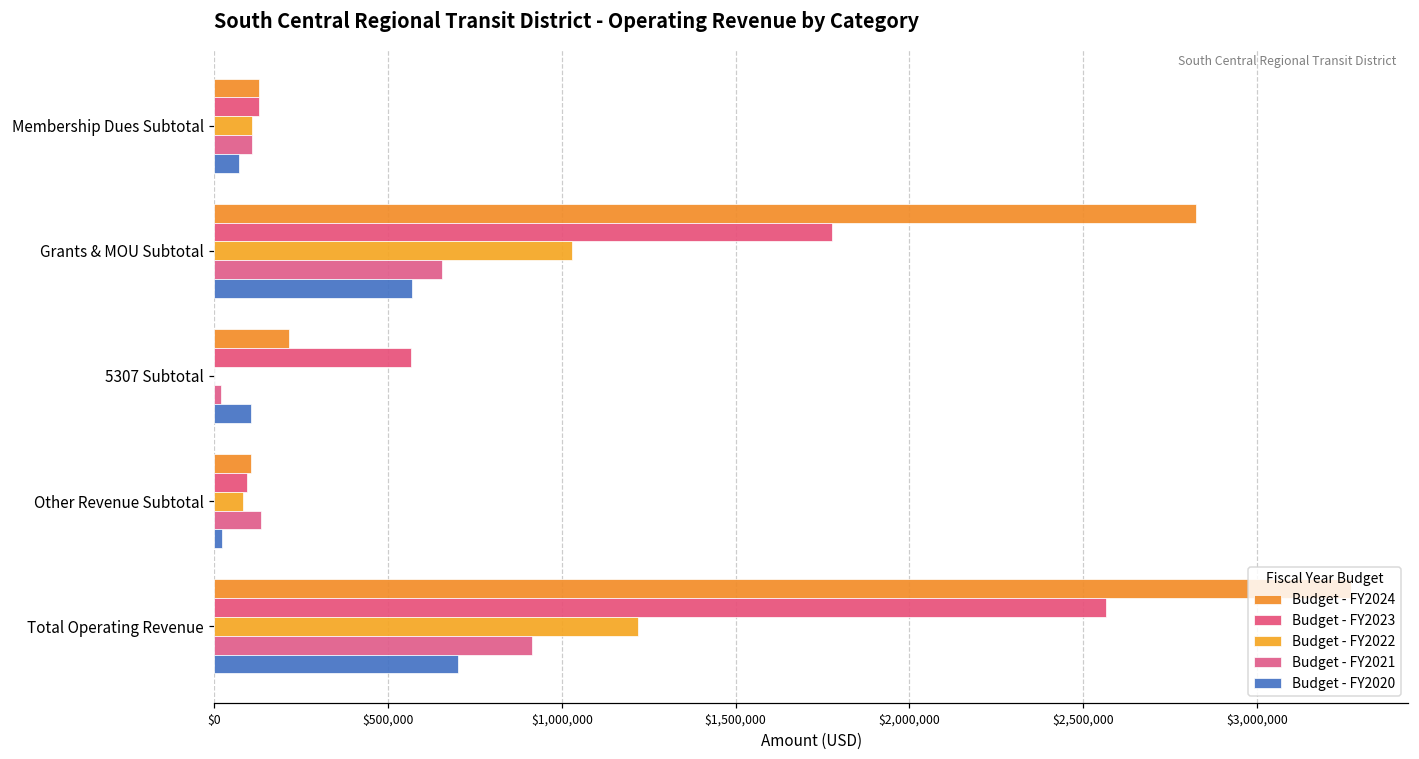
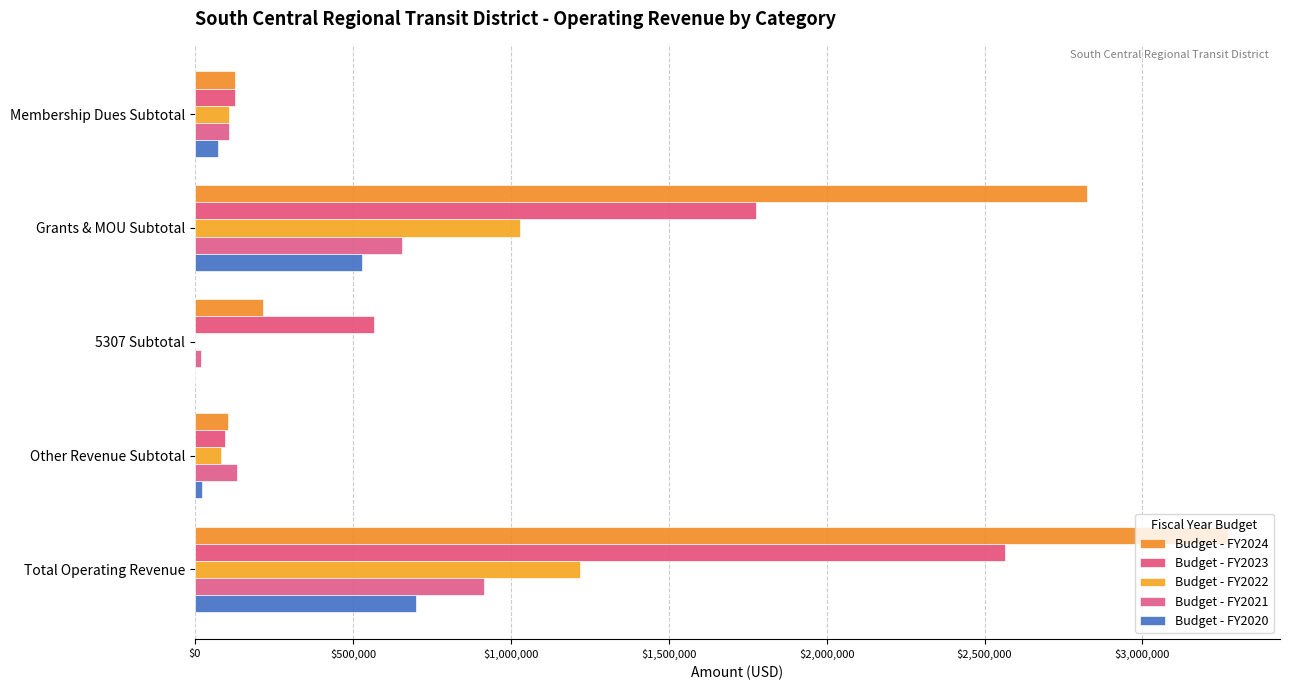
  {
    "Budget - FY2020": {
      "Membership Dues Subtotal": "$70,000",
-     "Grants & MOU Subtotal": "$570,000",
-     "5307 Subtotal": "$100,000",
+     "Grants & MOU Subtotal": "$530,000",
+     "5307 Subtotal": "$0",
      "Other Revenue Subtotal": "$20,000",
      "Total Operating Revenue": "$700,000"
    }
  }
